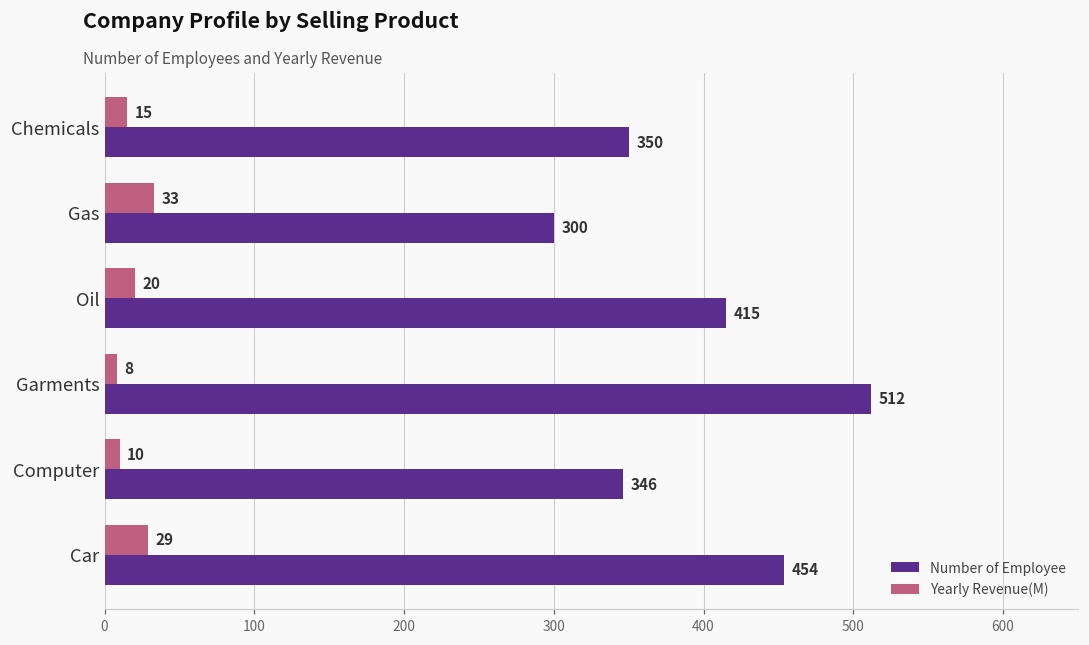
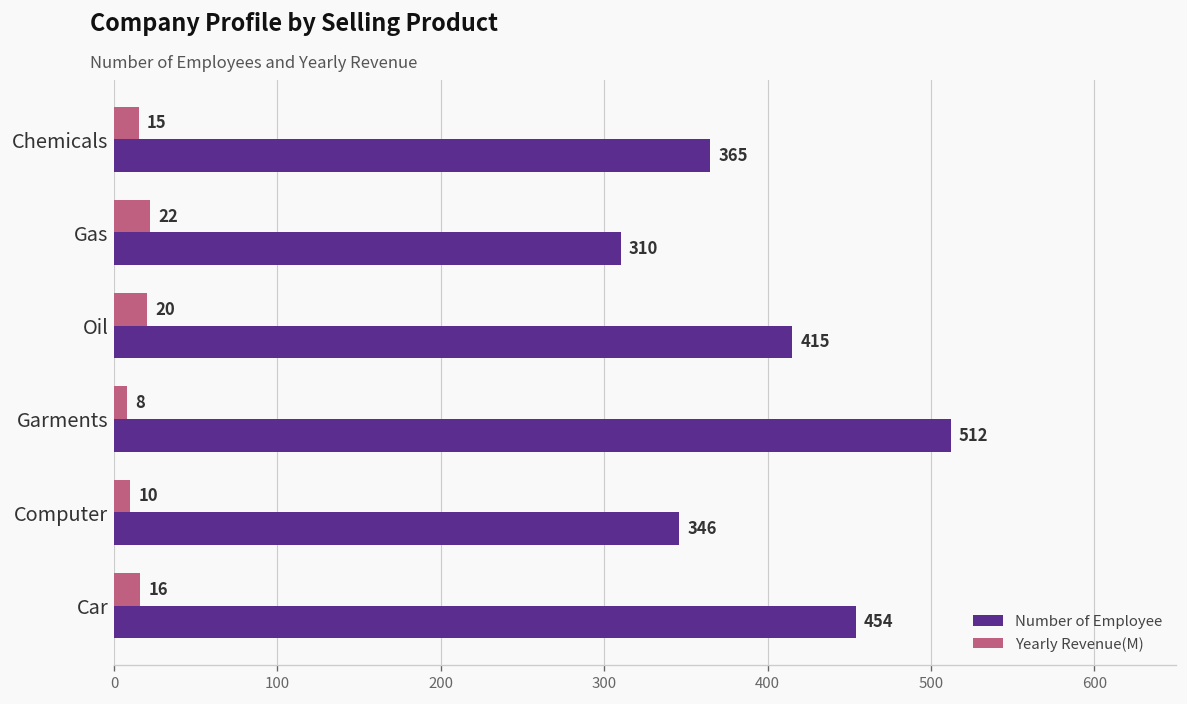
  {
    "Number of Employee": {
-     "Chemicals": 350,
-     "Gas": 300,
+     "Chemicals": 365,
+     "Gas": 310,
      "Oil": 415,
      "Garments": 512,
      "Computer": 346,
      "Car": 454
    },
    "Yearly Revenue(M)": {
      "Chemicals": 15,
-     "Gas": 33,
+     "Gas": 22,
      "Oil": 20,
      "Garments": 8,
      "Computer": 10,
-     "Car": 29
+     "Car": 16
    }
  }
